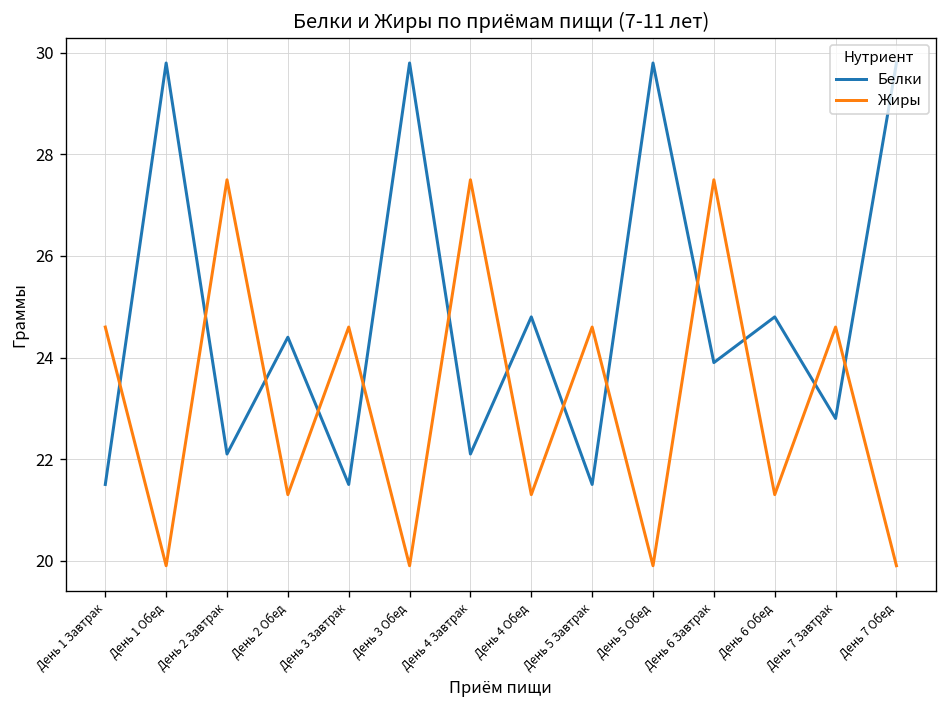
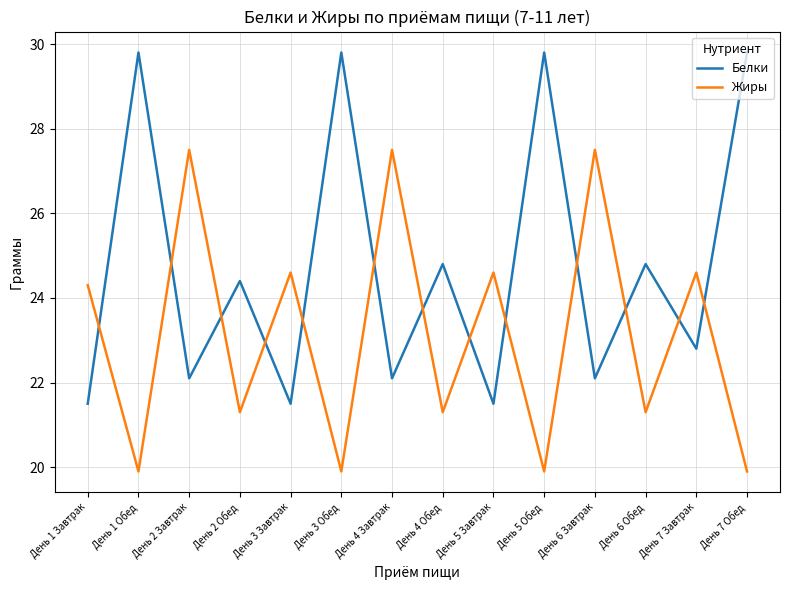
  {
    "Белки": {
      "День 1 Завтрак": 21.5,
      "День 1 Обед": 29.8,
      "День 2 Завтрак": 22.1,
      "День 2 Обед": 24.4,
      "День 3 Завтрак": 21.5,
      "День 3 Обед": 29.8,
      "День 4 Завтрак": 22.1,
      "День 4 Обед": 24.8,
      "День 5 Завтрак": 21.5,
      "День 5 Обед": 29.8,
-     "День 6 Завтрак": 23.9,
+     "День 6 Завтрак": 22.1,
      "День 6 Обед": 24.8,
      "День 7 Завтрак": 22.8
    },
    "Жиры": {
-     "День 1 Завтрак": 24.6,
+     "День 1 Завтрак": 24.3,
      "День 1 Обед": 19.9,
      "День 2 Завтрак": 27.5,
      "День 2 Обед": 21.3,
      "День 3 Завтрак": 24.6,
      "День 3 Обед": 19.9,
      "День 4 Завтрак": 27.5,
      "День 4 Обед": 21.3,
      "День 5 Завтрак": 24.6,
      "День 5 Обед": 19.9,
      "День 6 Завтрак": 27.5,
      "День 6 Обед": 21.3,
      "День 7 Завтрак": 24.6,
      "День 7 Обед": 19.9
    }
  }
